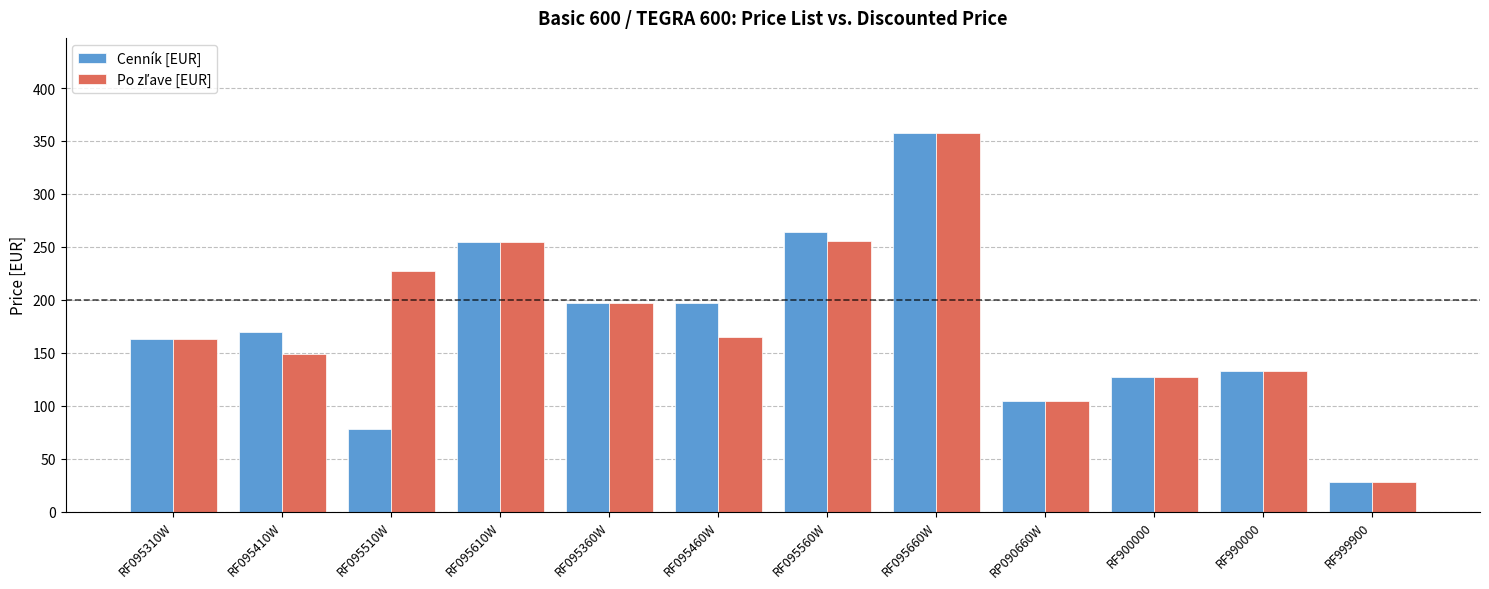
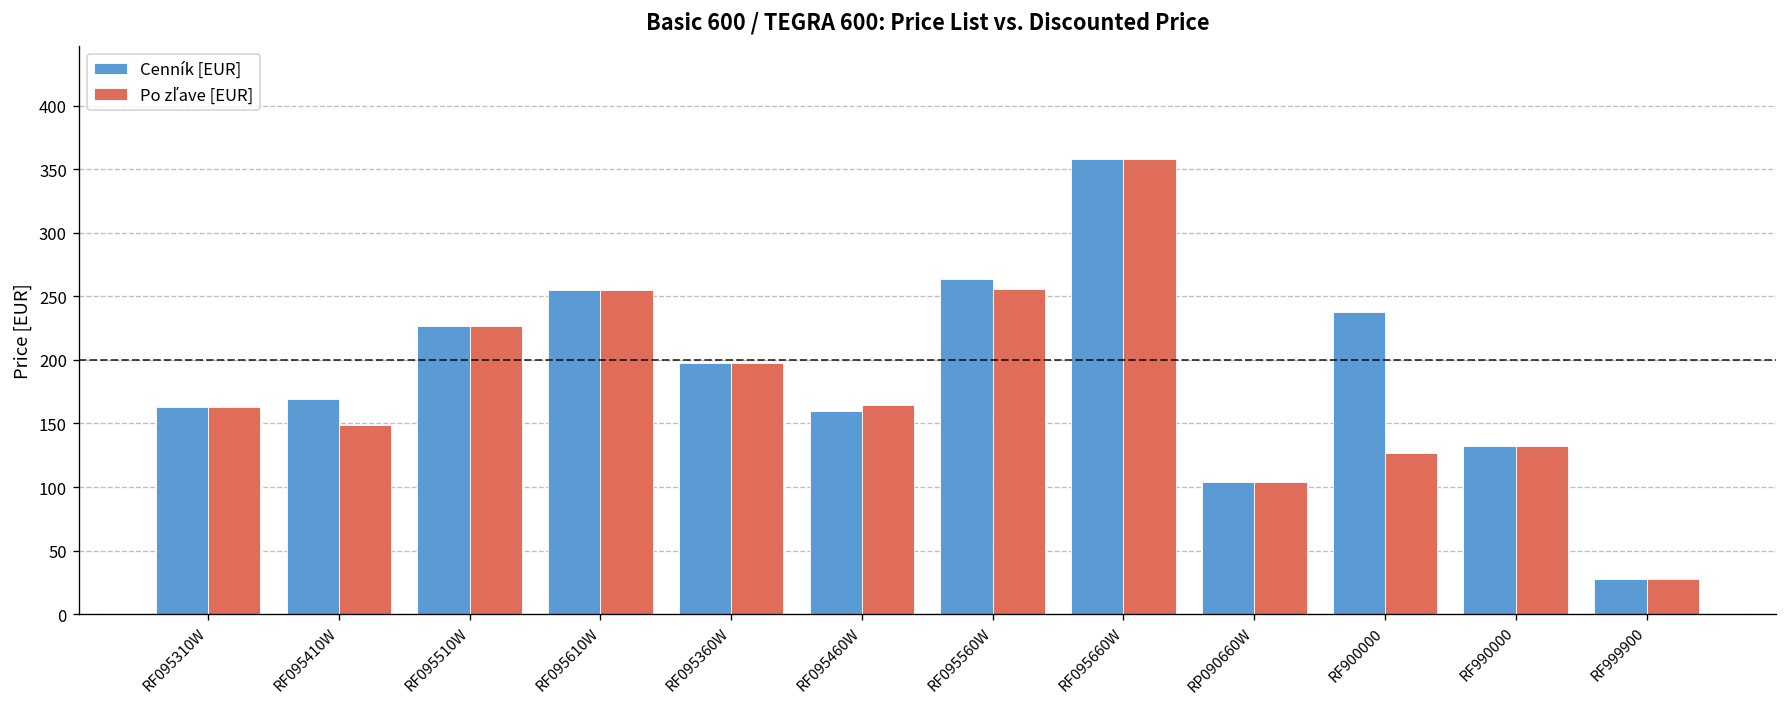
  {
    "Cenník [EUR]": {
      "RF095310W": 163,
      "RF095410W": 169,
-     "RF095510W": 78,
+     "RF095510W": 227,
      "RF095610W": 255,
      "RF095360W": 197,
-     "RF095460W": 197,
+     "RF095460W": 160,
      "RF095560W": 264,
      "RF095660W": 358,
      "RP090660W": 104,
-     "RF900000": 127,
+     "RF900000": 238,
      "RF990000": 132,
      "RF999900": 28
    },
    "Po zľave [EUR]": {
      "RF095310W": 163,
      "RF095410W": 149,
      "RF095510W": 227,
      "RF095610W": 255,
      "RF095360W": 197,
      "RF095460W": 164,
      "RF095560W": 256,
      "RF095660W": 358,
      "RP090660W": 104,
      "RF900000": 127,
      "RF990000": 132,
      "RF999900": 28
    }
  }
